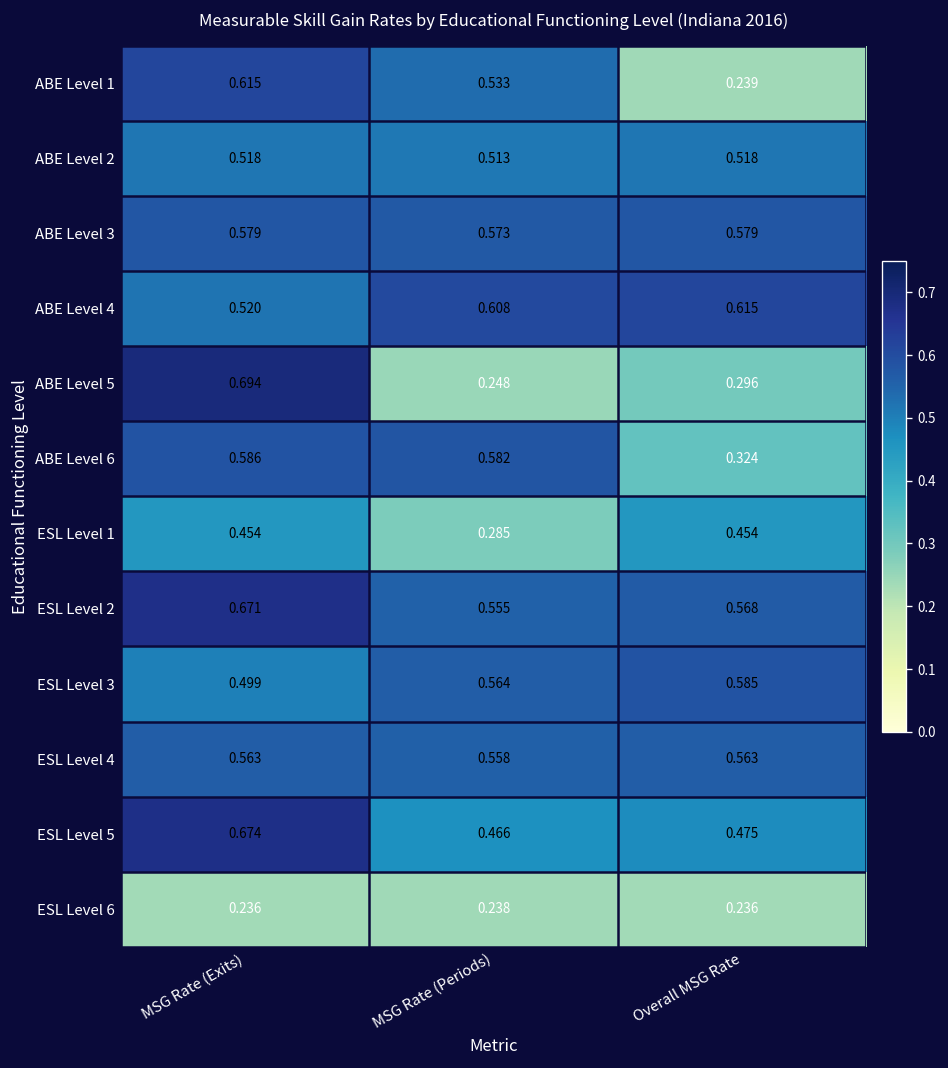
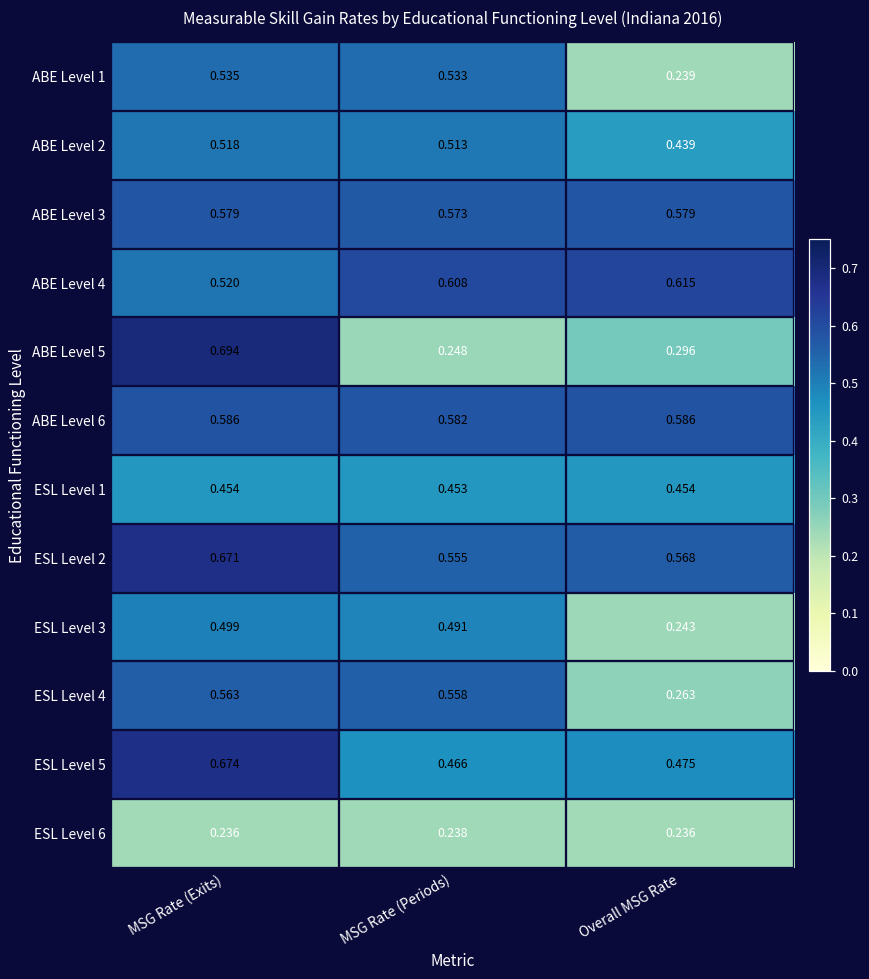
  {
    "ABE Level 1": {
-     "MSG Rate (Exits)": 0.615,
+     "MSG Rate (Exits)": 0.535,
      "MSG Rate (Periods)": 0.533,
      "Overall MSG Rate": 0.239
    },
    "ABE Level 2": {
      "MSG Rate (Exits)": 0.518,
      "MSG Rate (Periods)": 0.513,
-     "Overall MSG Rate": 0.518
+     "Overall MSG Rate": 0.439
    },
    "ABE Level 3": {
      "MSG Rate (Exits)": 0.579,
      "MSG Rate (Periods)": 0.573,
      "Overall MSG Rate": 0.579
    },
    "ABE Level 4": {
      "MSG Rate (Exits)": 0.520,
      "MSG Rate (Periods)": 0.608,
      "Overall MSG Rate": 0.615
    },
    "ABE Level 5": {
      "MSG Rate (Exits)": 0.694,
      "MSG Rate (Periods)": 0.248,
      "Overall MSG Rate": 0.296
    },
    "ABE Level 6": {
      "MSG Rate (Exits)": 0.586,
      "MSG Rate (Periods)": 0.582,
-     "Overall MSG Rate": 0.324
+     "Overall MSG Rate": 0.586
    },
    "ESL Level 1": {
      "MSG Rate (Exits)": 0.454,
-     "MSG Rate (Periods)": 0.285,
+     "MSG Rate (Periods)": 0.453,
      "Overall MSG Rate": 0.454
    },
    "ESL Level 2": {
      "MSG Rate (Exits)": 0.671,
      "MSG Rate (Periods)": 0.555,
      "Overall MSG Rate": 0.568
    },
    "ESL Level 3": {
      "MSG Rate (Exits)": 0.499,
-     "MSG Rate (Periods)": 0.564,
-     "Overall MSG Rate": 0.585
+     "MSG Rate (Periods)": 0.491,
+     "Overall MSG Rate": 0.243
    },
    "ESL Level 4": {
      "MSG Rate (Exits)": 0.563,
      "MSG Rate (Periods)": 0.558,
-     "Overall MSG Rate": 0.563
+     "Overall MSG Rate": 0.263
    },
    "ESL Level 5": {
      "MSG Rate (Exits)": 0.674,
      "MSG Rate (Periods)": 0.466,
      "Overall MSG Rate": 0.475
    },
    "ESL Level 6": {
      "MSG Rate (Exits)": 0.236,
      "MSG Rate (Periods)": 0.238,
      "Overall MSG Rate": 0.236
    }
  }
